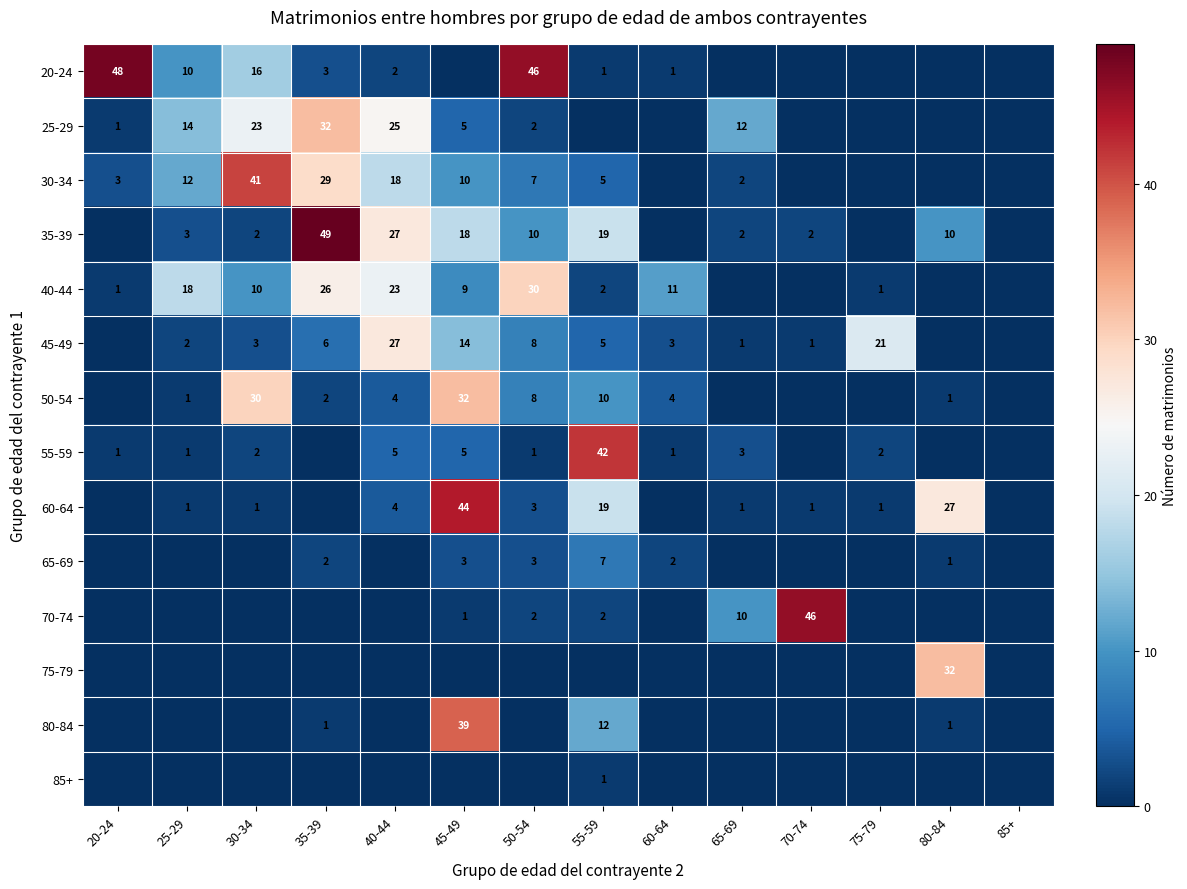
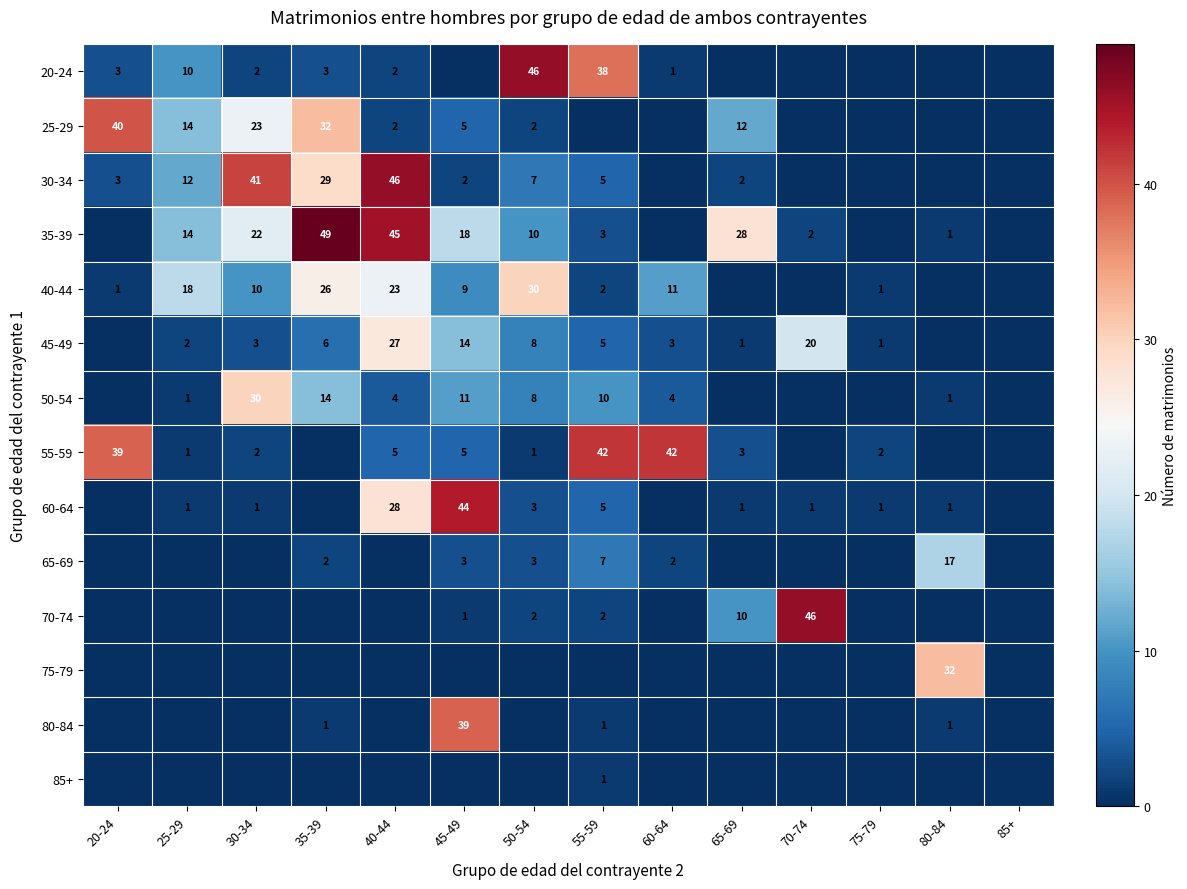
  {
    "20-24": {
-     "20-24": 48,
+     "20-24": 3,
      "25-29": 10,
-     "30-34": 16,
+     "30-34": 2,
      "35-39": 3,
      "40-44": 2,
      "50-54": 46,
-     "55-59": 1,
+     "55-59": 38,
      "60-64": 1
    },
    "25-29": {
-     "20-24": 1,
+     "20-24": 40,
      "25-29": 14,
      "30-34": 23,
      "35-39": 32,
-     "40-44": 25,
+     "40-44": 2,
      "45-49": 5,
      "50-54": 2,
      "65-69": 12
    },
    "30-34": {
      "20-24": 3,
      "25-29": 12,
      "30-34": 41,
      "35-39": 29,
-     "40-44": 18,
-     "45-49": 10,
+     "40-44": 46,
+     "45-49": 2,
      "50-54": 7,
      "55-59": 5,
      "65-69": 2
    },
    "35-39": {
-     "25-29": 3,
-     "30-34": 2,
+     "25-29": 14,
+     "30-34": 22,
      "35-39": 49,
-     "40-44": 27,
+     "40-44": 45,
      "45-49": 18,
      "50-54": 10,
-     "55-59": 19,
-     "65-69": 2,
+     "55-59": 3,
+     "65-69": 28,
      "70-74": 2,
-     "80-84": 10
+     "80-84": 1
    },
    "40-44": {
      "20-24": 1,
      "25-29": 18,
      "30-34": 10,
      "35-39": 26,
      "40-44": 23,
      "45-49": 9,
      "50-54": 30,
      "55-59": 2,
      "60-64": 11,
      "75-79": 1
    },
    "45-49": {
      "25-29": 2,
      "30-34": 3,
      "35-39": 6,
      "40-44": 27,
      "45-49": 14,
      "50-54": 8,
      "55-59": 5,
      "60-64": 3,
      "65-69": 1,
-     "70-74": 1,
-     "75-79": 21
+     "70-74": 20,
+     "75-79": 1
    },
    "50-54": {
      "25-29": 1,
      "30-34": 30,
-     "35-39": 2,
+     "35-39": 14,
      "40-44": 4,
-     "45-49": 32,
+     "45-49": 11,
      "50-54": 8,
      "55-59": 10,
      "60-64": 4,
      "80-84": 1
    },
    "55-59": {
-     "20-24": 1,
+     "20-24": 39,
      "25-29": 1,
      "30-34": 2,
      "40-44": 5,
      "45-49": 5,
      "50-54": 1,
      "55-59": 42,
-     "60-64": 1,
+     "60-64": 42,
      "65-69": 3,
      "75-79": 2
    },
    "60-64": {
      "25-29": 1,
      "30-34": 1,
-     "40-44": 4,
+     "40-44": 28,
      "45-49": 44,
      "50-54": 3,
-     "55-59": 19,
+     "55-59": 5,
      "65-69": 1,
      "70-74": 1,
      "75-79": 1,
-     "80-84": 27
+     "80-84": 1
    },
    "65-69": {
      "35-39": 2,
      "45-49": 3,
      "50-54": 3,
      "55-59": 7,
      "60-64": 2,
-     "80-84": 1
+     "80-84": 17
    },
    "70-74": {
      "45-49": 1,
      "50-54": 2,
      "55-59": 2,
      "65-69": 10,
      "70-74": 46
    },
    "75-79": {
      "80-84": 32
    },
    "80-84": {
      "35-39": 1,
      "45-49": 39,
-     "55-59": 12,
+     "55-59": 1,
      "80-84": 1
    },
    "85+": {
      "55-59": 1
    }
  }
